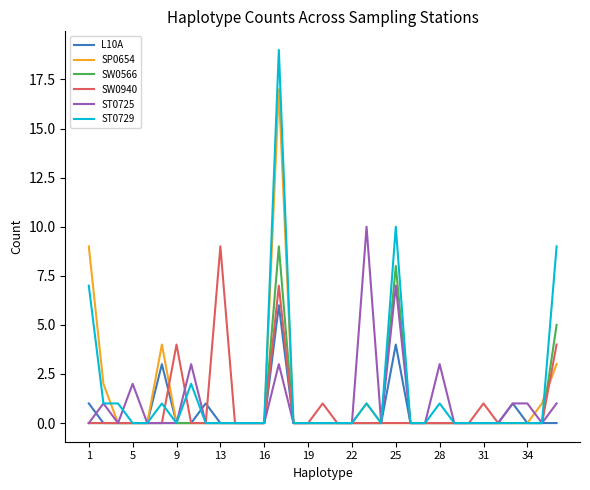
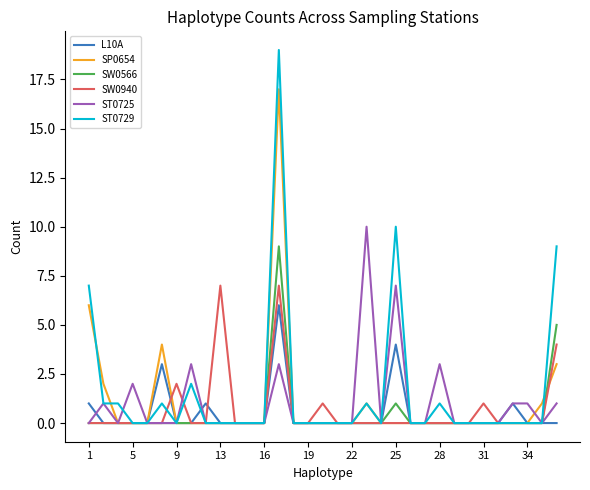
  {
    "L10A": {
      "1": 1,
      "25": 4
    },
    "SP0654": {
-     "1": 9
+     "1": 6
    },
    "SW0566": {
-     "25": 8
+     "25": 1
    },
    "SW0940": {
-     "9": 4,
-     "13": 9,
+     "9": 2,
+     "13": 7,
      "31": 1
    },
    "ST0725": {
      "5": 2,
      "25": 7,
      "28": 3,
      "34": 1
    },
    "ST0729": {
      "1": 7,
      "25": 10,
      "28": 1
    }
  }
